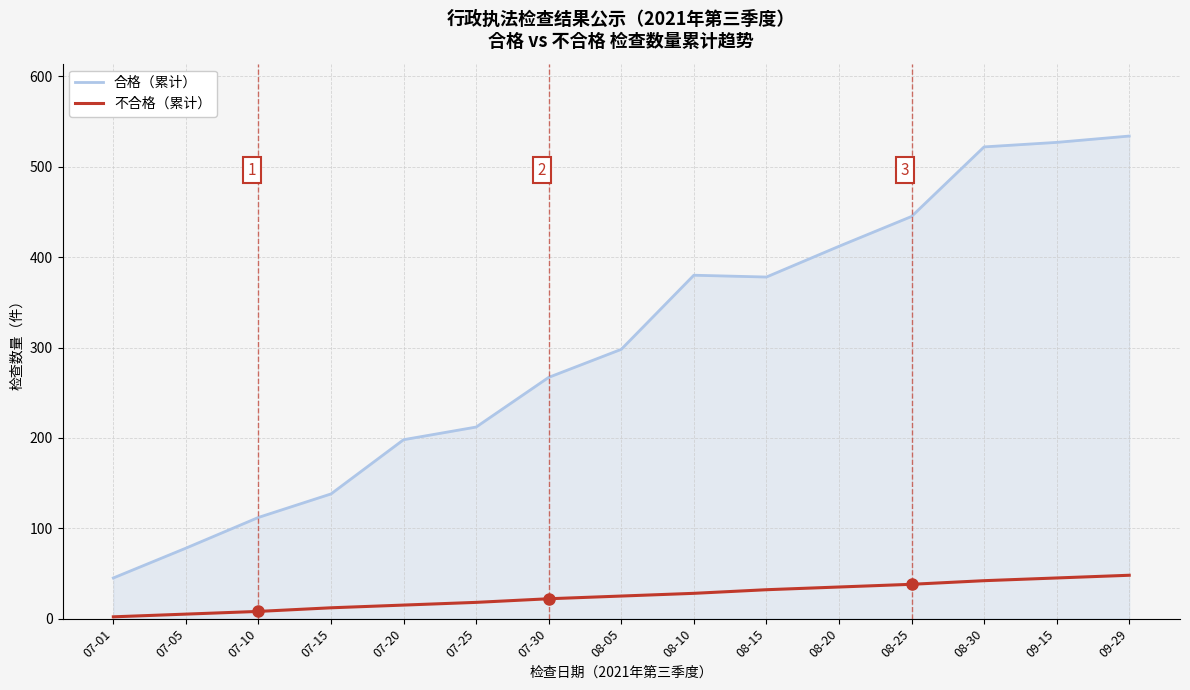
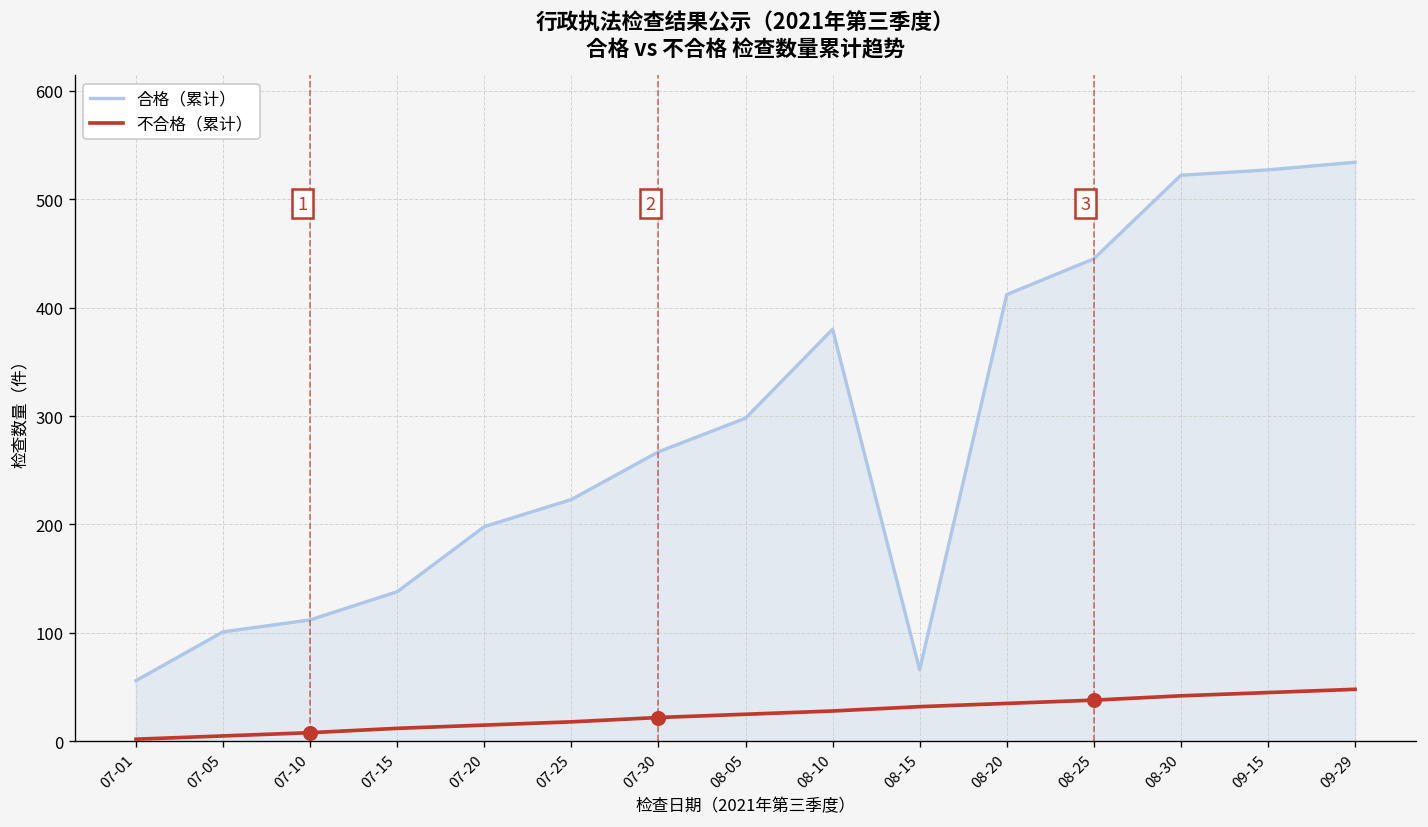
  {
    "合格（累计）": {
-     "07-01": 50,
-     "07-05": 80,
+     "07-01": 60,
+     "07-05": 100,
      "07-10": 110,
      "07-15": 140,
      "07-20": 200,
-     "07-25": 210,
+     "07-25": 220,
      "07-30": 270,
      "08-05": 300,
      "08-10": 380,
-     "08-15": 380,
+     "08-15": 70,
      "08-20": 410,
      "08-25": 450,
      "08-30": 520,
      "09-15": 530,
      "09-29": 530
    }
  }
